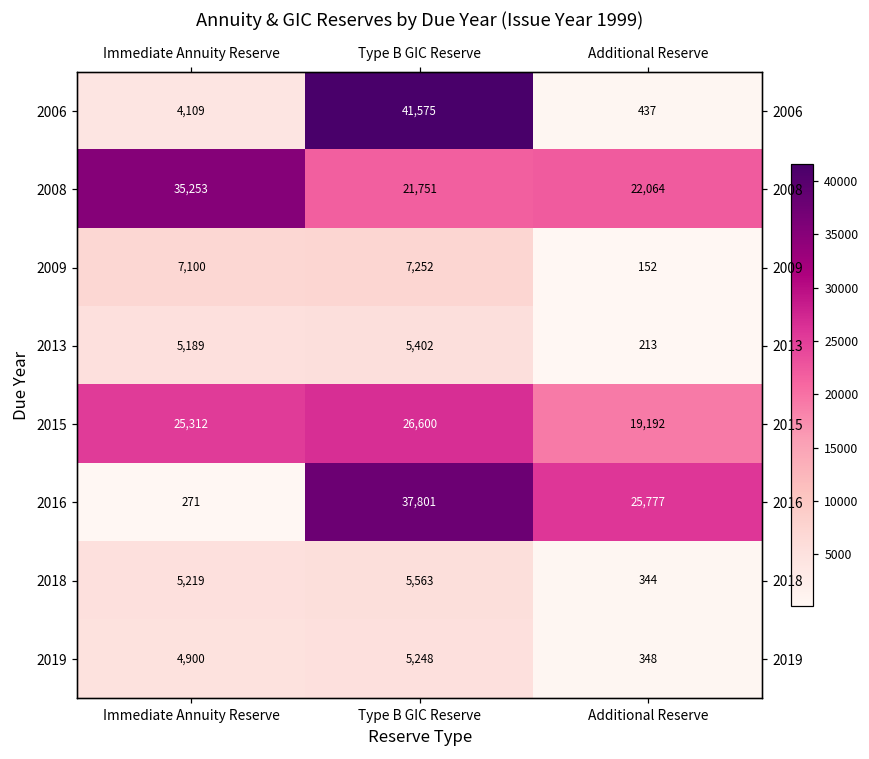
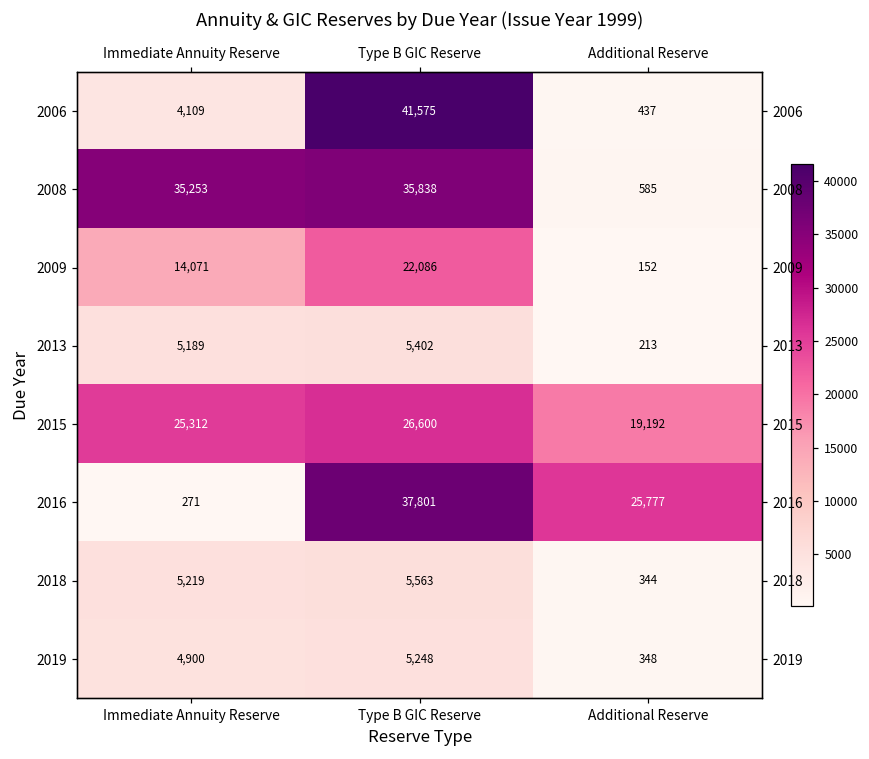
  {
    "2006": {
      "Immediate Annuity Reserve": "4,109",
      "Type B GIC Reserve": "41,575",
      "Additional Reserve": "437"
    },
    "2008": {
      "Immediate Annuity Reserve": "35,253",
-     "Type B GIC Reserve": "21,751",
-     "Additional Reserve": "22,064"
+     "Type B GIC Reserve": "35,838",
+     "Additional Reserve": "585"
    },
    "2009": {
-     "Immediate Annuity Reserve": "7,100",
-     "Type B GIC Reserve": "7,252",
+     "Immediate Annuity Reserve": "14,071",
+     "Type B GIC Reserve": "22,086",
      "Additional Reserve": "152"
    },
    "2013": {
      "Immediate Annuity Reserve": "5,189",
      "Type B GIC Reserve": "5,402",
      "Additional Reserve": "213"
    },
    "2015": {
      "Immediate Annuity Reserve": "25,312",
      "Type B GIC Reserve": "26,600",
      "Additional Reserve": "19,192"
    },
    "2016": {
      "Immediate Annuity Reserve": "271",
      "Type B GIC Reserve": "37,801",
      "Additional Reserve": "25,777"
    },
    "2018": {
      "Immediate Annuity Reserve": "5,219",
      "Type B GIC Reserve": "5,563",
      "Additional Reserve": "344"
    },
    "2019": {
      "Immediate Annuity Reserve": "4,900",
      "Type B GIC Reserve": "5,248",
      "Additional Reserve": "348"
    }
  }
